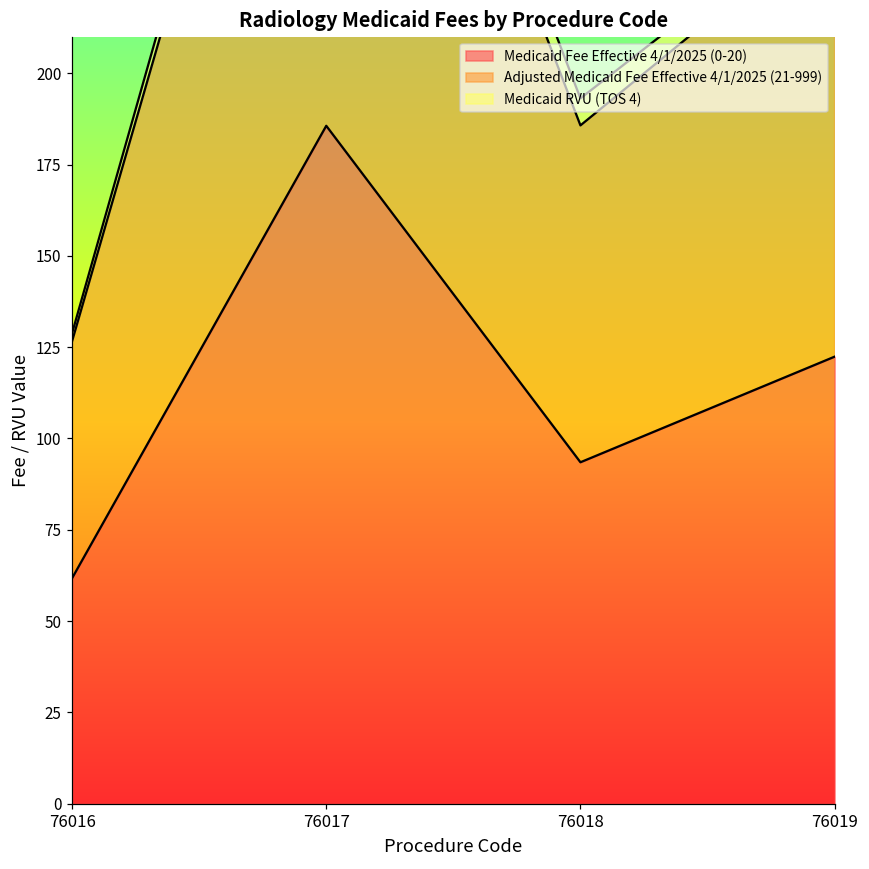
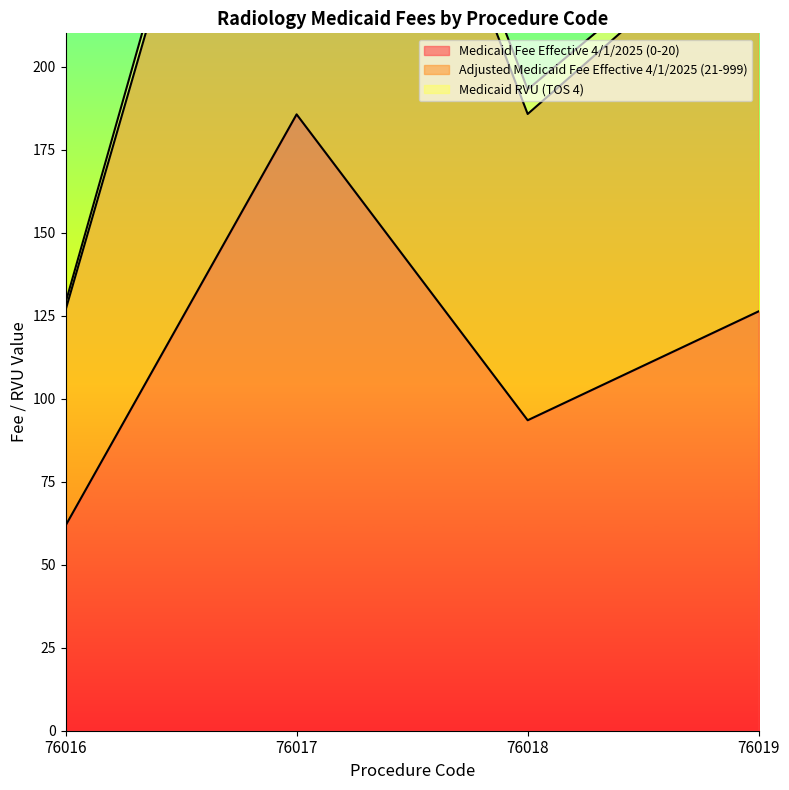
  {
    "Medicaid Fee Effective 4/1/2025 (0-20)": {
      "76016": 62,
      "76017": 186,
      "76018": 93,
-     "76019": 122
+     "76019": 126
    },
    "Adjusted Medicaid Fee Effective 4/1/2025 (21-999)": {
      "76016": 65,
      "76018": 92
    },
    "Medicaid RVU (TOS 4)": {
      "76016": 2
    }
  }
